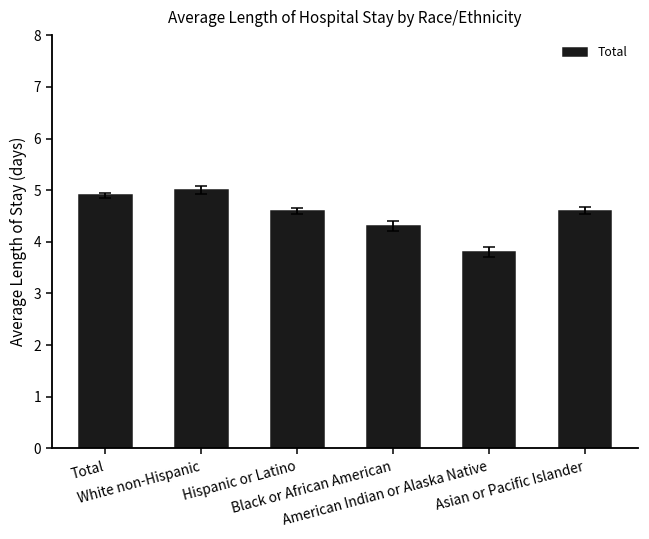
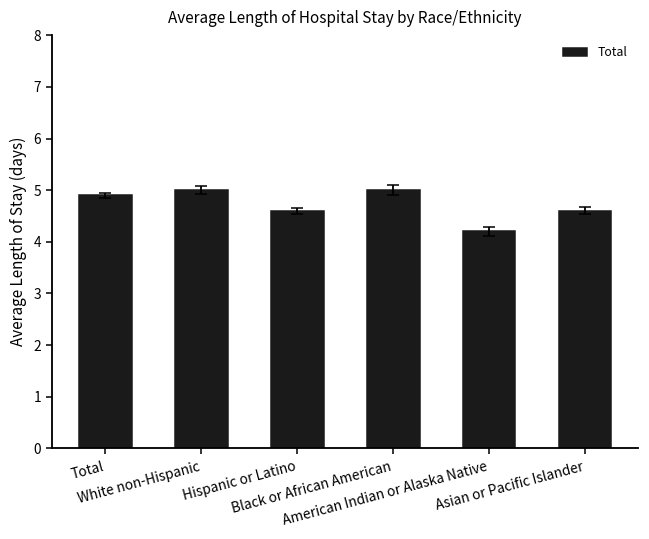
  {
    "Total": {
      "Total": 4.9,
      "White non-Hispanic": 5.0,
      "Hispanic or Latino": 4.6,
-     "Black or African American": 4.3,
-     "American Indian or Alaska Native": 3.8,
+     "Black or African American": 5.0,
+     "American Indian or Alaska Native": 4.2,
      "Asian or Pacific Islander": 4.6
    }
  }
